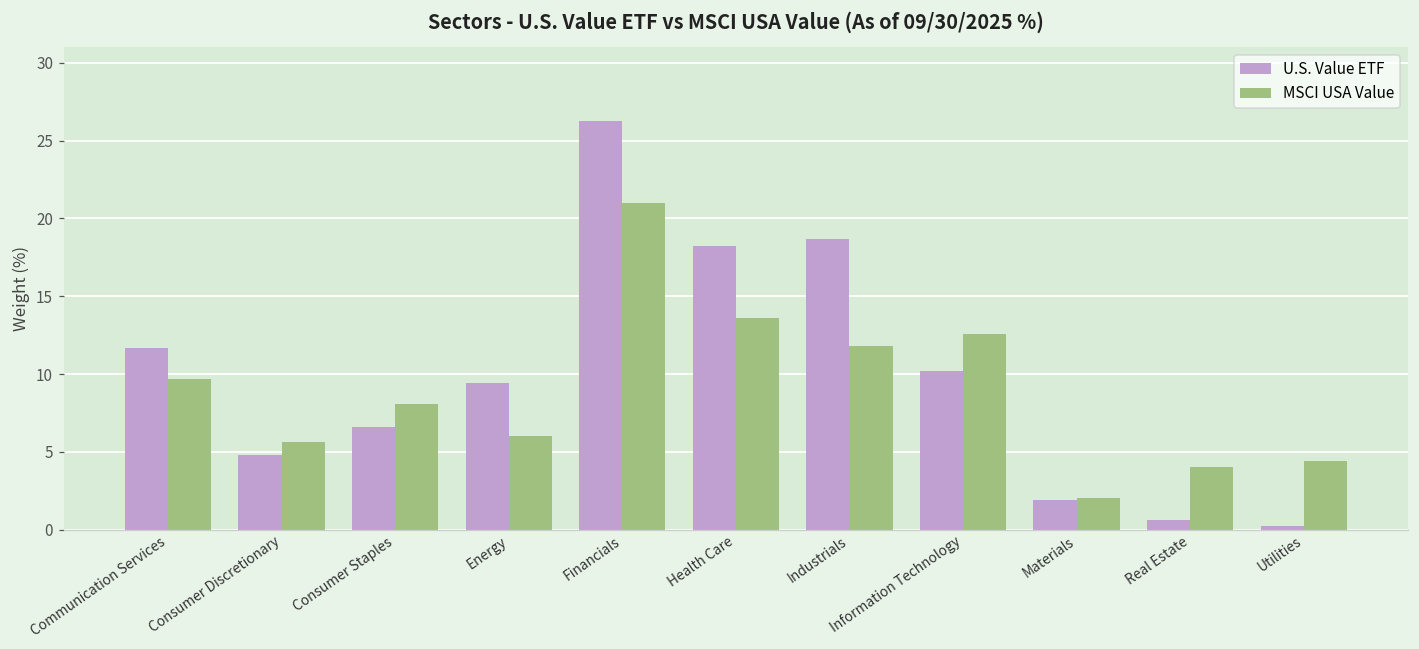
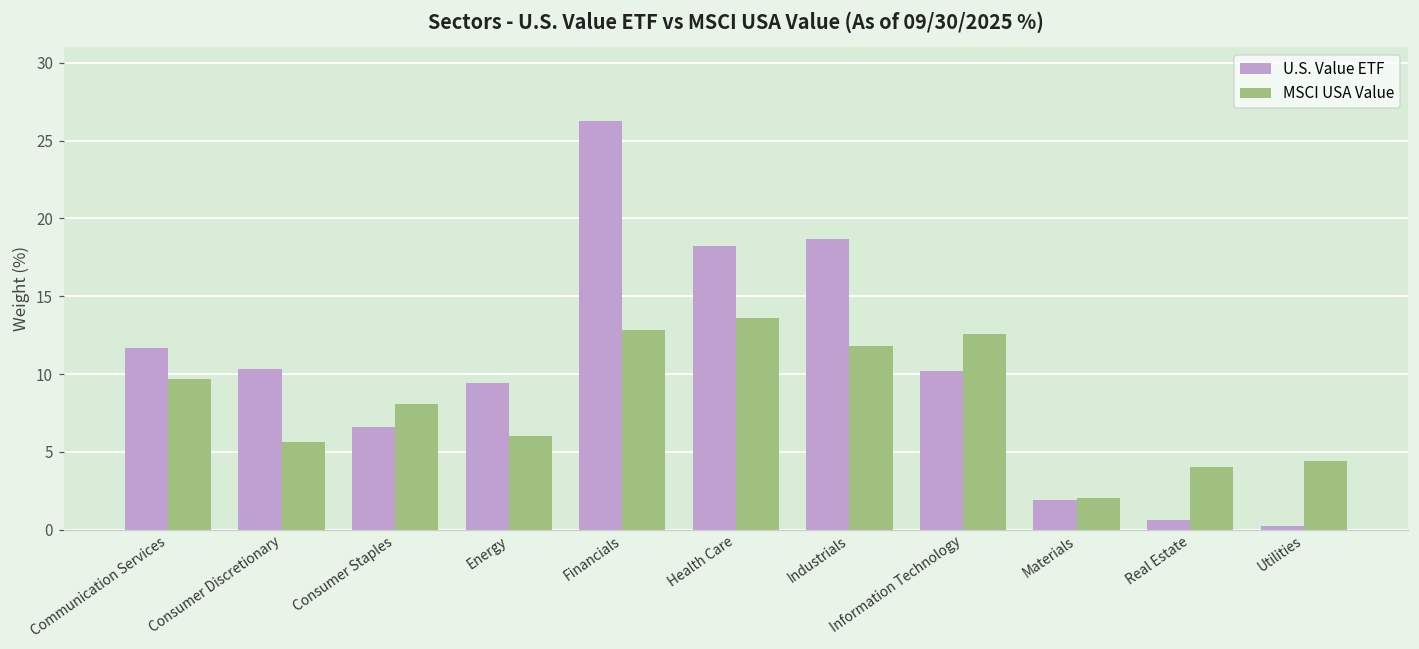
  {
    "U.S. Value ETF": {
      "Communication Services": 11.7,
-     "Consumer Discretionary": 4.8,
+     "Consumer Discretionary": 10.3,
      "Consumer Staples": 6.6,
      "Energy": 9.4,
      "Financials": 26.3,
      "Health Care": 18.2,
      "Industrials": 18.7,
      "Information Technology": 10.2,
      "Materials": 1.9,
      "Real Estate": 0.6,
      "Utilities": 0.2
    },
    "MSCI USA Value": {
      "Communication Services": 9.7,
      "Consumer Discretionary": 5.6,
      "Consumer Staples": 8.1,
      "Energy": 6.0,
-     "Financials": 21.0,
+     "Financials": 12.8,
      "Health Care": 13.6,
      "Industrials": 11.8,
      "Information Technology": 12.6,
      "Materials": 2.0,
      "Real Estate": 4.0,
      "Utilities": 4.4
    }
  }
